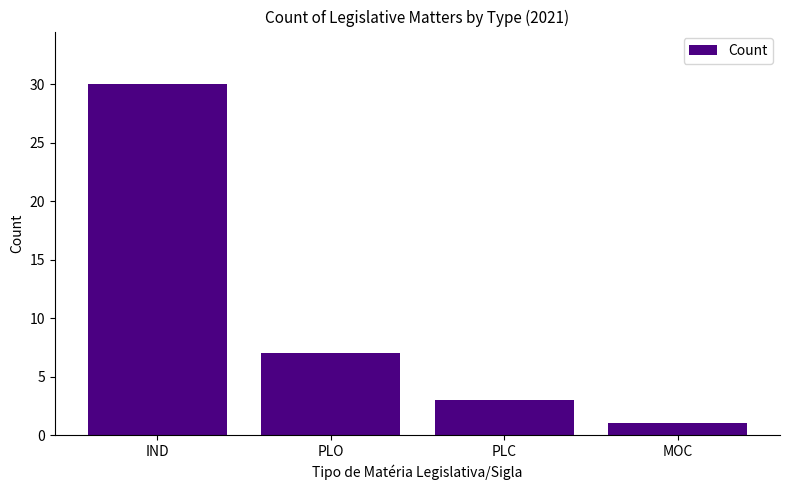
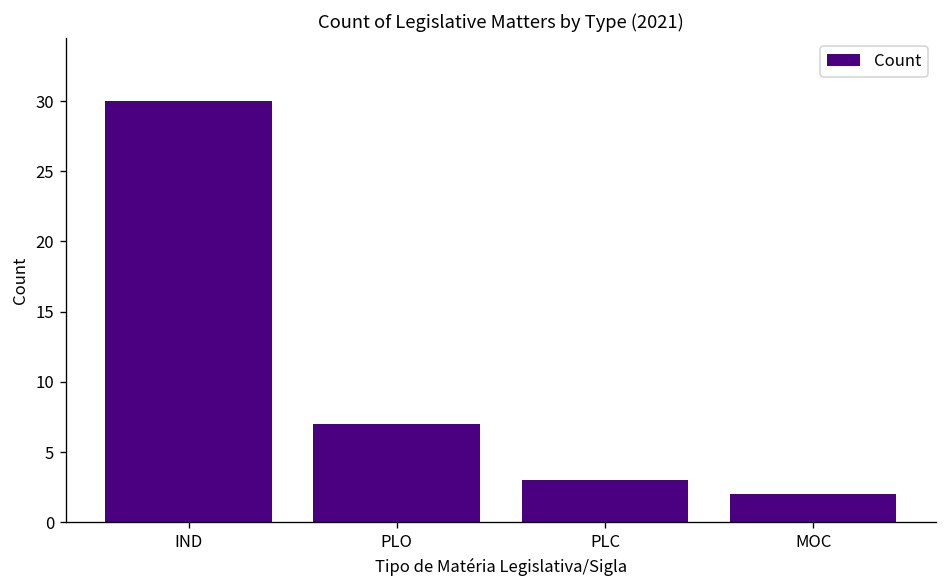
  {
    "IND": 30,
    "PLO": 7,
    "PLC": 3,
-   "MOC": 1
+   "MOC": 2
  }
